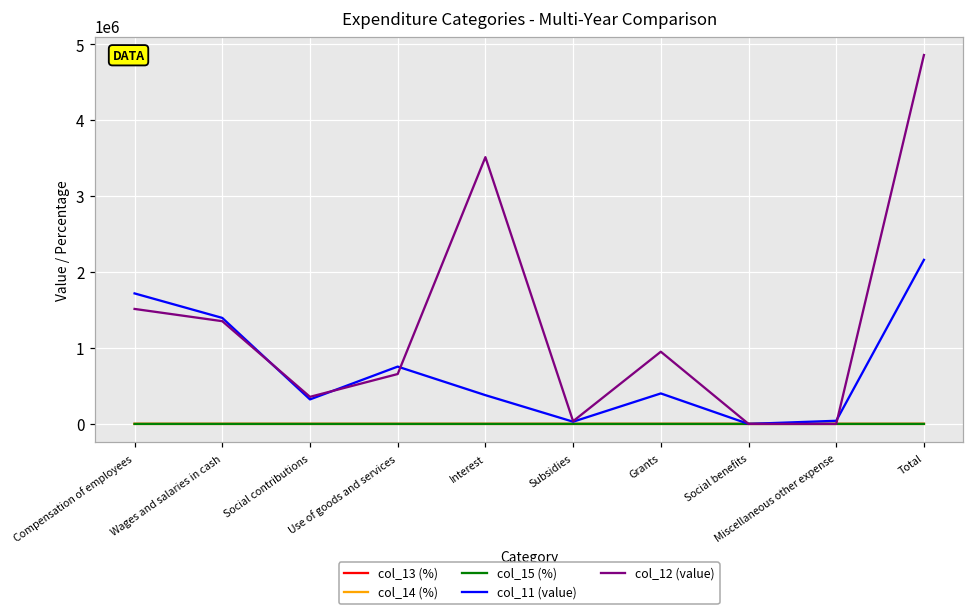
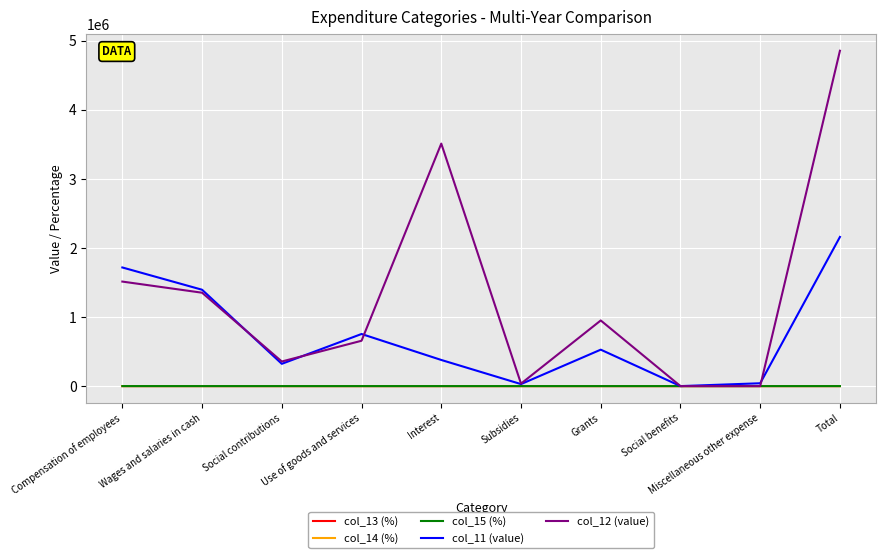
  {
    "col_15 (%)": {
      "Compensation of employees": 0,
      "Wages and salaries in cash": 0,
      "Social contributions": 0,
      "Use of goods and services": 0,
      "Interest": 0,
      "Grants": 0,
      "Total": 0
    },
    "col_11 (value)": {
      "Compensation of employees": 1700000,
      "Wages and salaries in cash": 1400000,
      "Use of goods and services": 800000,
      "Interest": 400000,
-     "Grants": 400000,
+     "Grants": 500000,
      "Miscellaneous other expense": 0,
      "Total": 2200000
    },
    "col_12 (value)": {
      "Compensation of employees": 1500000,
      "Wages and salaries in cash": 1400000,
      "Use of goods and services": 700000,
      "Interest": 3500000,
      "Grants": 1000000,
      "Total": 4900000
    }
  }
